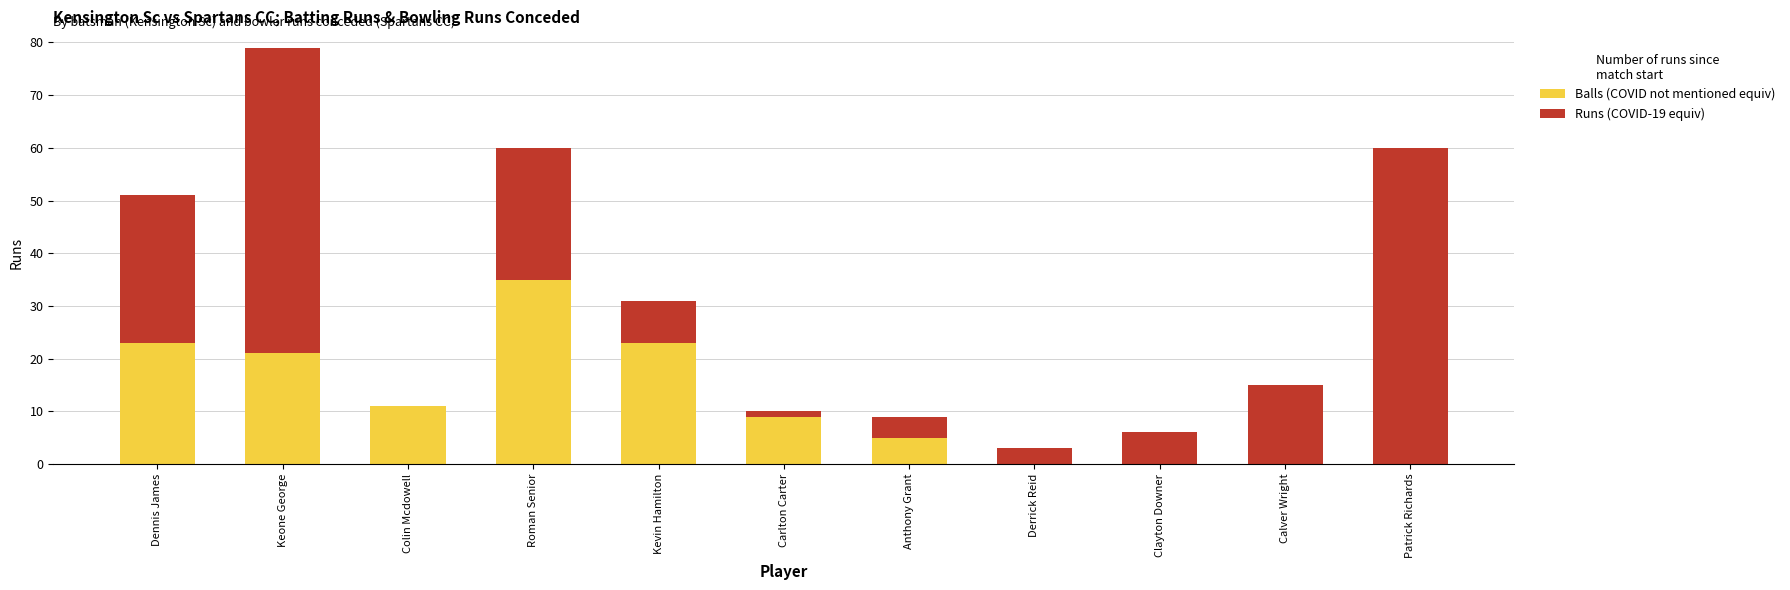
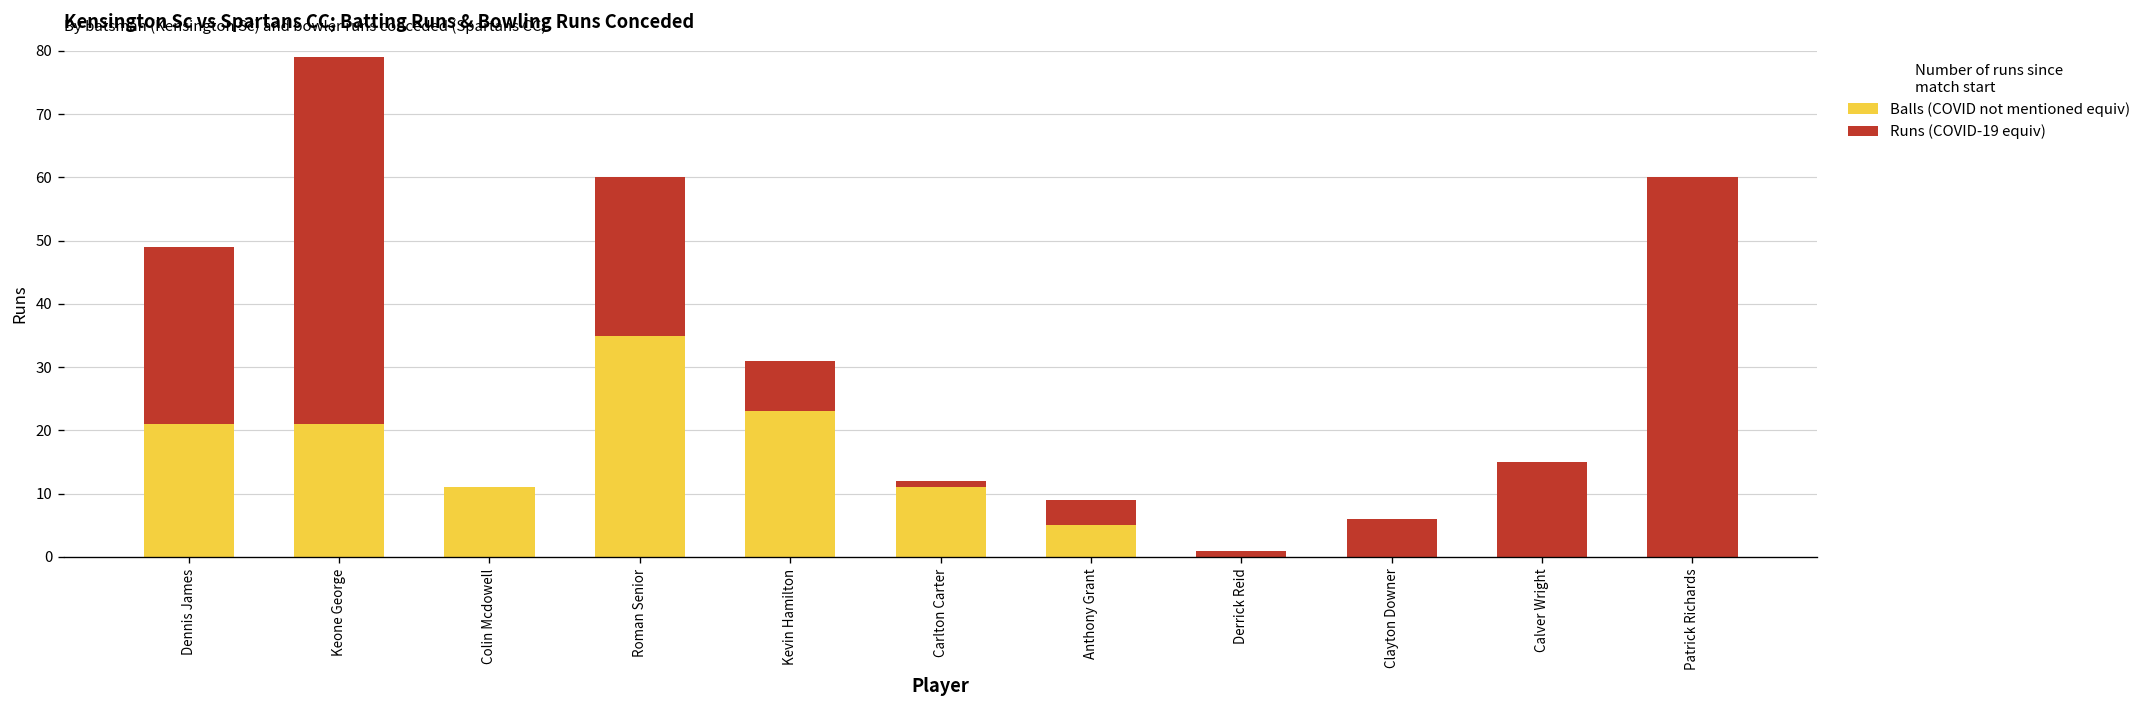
  {
    "Balls (COVID not mentioned equiv)": {
-     "Dennis James": 23,
+     "Dennis James": 21,
      "Keone George": 21,
      "Colin Mcdowell": 11,
      "Roman Senior": 35,
      "Kevin Hamilton": 23,
-     "Carlton Carter": 9,
+     "Carlton Carter": 11,
      "Anthony Grant": 5,
      "Derrick Reid": 0,
      "Clayton Downer": 0,
      "Calver Wright": 0,
      "Patrick Richards": 0
    },
    "Runs (COVID-19 equiv)": {
      "Dennis James": 28,
      "Keone George": 58,
      "Colin Mcdowell": 0,
      "Roman Senior": 25,
      "Kevin Hamilton": 8,
      "Carlton Carter": 1,
      "Anthony Grant": 4,
-     "Derrick Reid": 3,
+     "Derrick Reid": 1,
      "Clayton Downer": 6,
      "Calver Wright": 15,
      "Patrick Richards": 60
    }
  }
